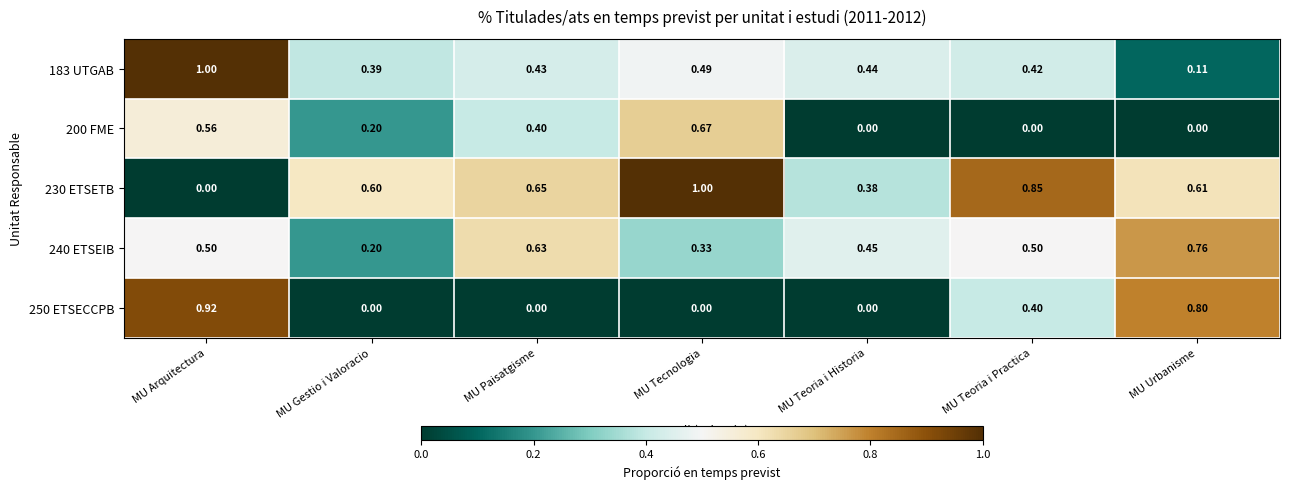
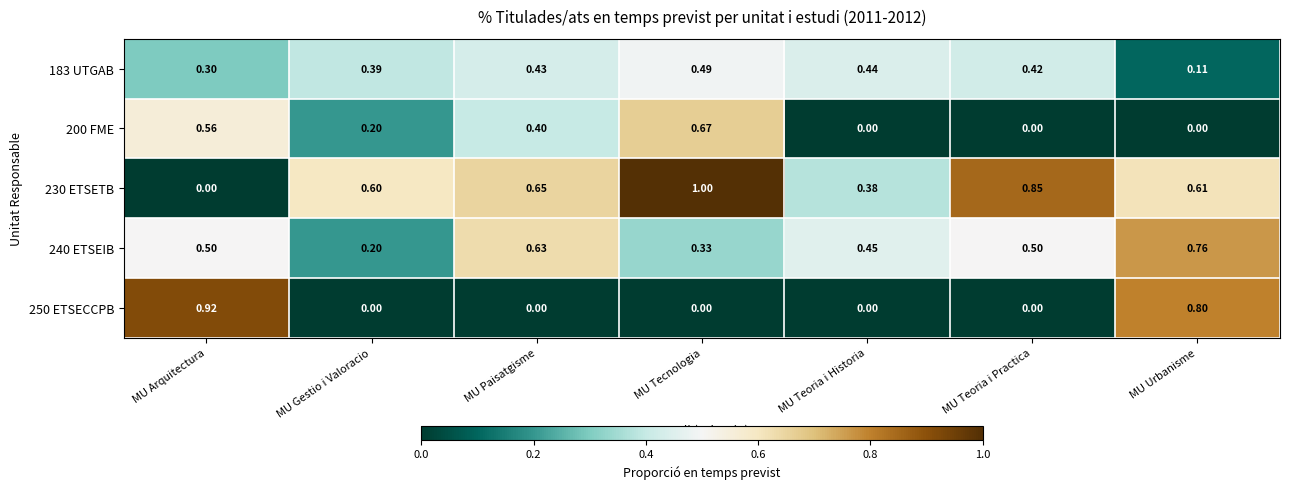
  {
    "183 UTGAB": {
-     "MU Arquitectura": 1.00,
+     "MU Arquitectura": 0.30,
      "MU Gestio i Valoracio": 0.39,
      "MU Paisatgisme": 0.43,
      "MU Tecnologia": 0.49,
      "MU Teoria i Historia": 0.44,
      "MU Teoria i Practica": 0.42,
      "MU Urbanisme": 0.11
    },
    "200 FME": {
      "MU Arquitectura": 0.56,
      "MU Gestio i Valoracio": 0.20,
      "MU Paisatgisme": 0.40,
      "MU Tecnologia": 0.67,
      "MU Teoria i Historia": 0.00,
      "MU Teoria i Practica": 0.00,
      "MU Urbanisme": 0.00
    },
    "230 ETSETB": {
      "MU Arquitectura": 0.00,
      "MU Gestio i Valoracio": 0.60,
      "MU Paisatgisme": 0.65,
      "MU Tecnologia": 1.00,
      "MU Teoria i Historia": 0.38,
      "MU Teoria i Practica": 0.85,
      "MU Urbanisme": 0.61
    },
    "240 ETSEIB": {
      "MU Arquitectura": 0.50,
      "MU Gestio i Valoracio": 0.20,
      "MU Paisatgisme": 0.63,
      "MU Tecnologia": 0.33,
      "MU Teoria i Historia": 0.45,
      "MU Teoria i Practica": 0.50,
      "MU Urbanisme": 0.76
    },
    "250 ETSECCPB": {
      "MU Arquitectura": 0.92,
      "MU Gestio i Valoracio": 0.00,
      "MU Paisatgisme": 0.00,
      "MU Tecnologia": 0.00,
      "MU Teoria i Historia": 0.00,
-     "MU Teoria i Practica": 0.40,
+     "MU Teoria i Practica": 0.00,
      "MU Urbanisme": 0.80
    }
  }
